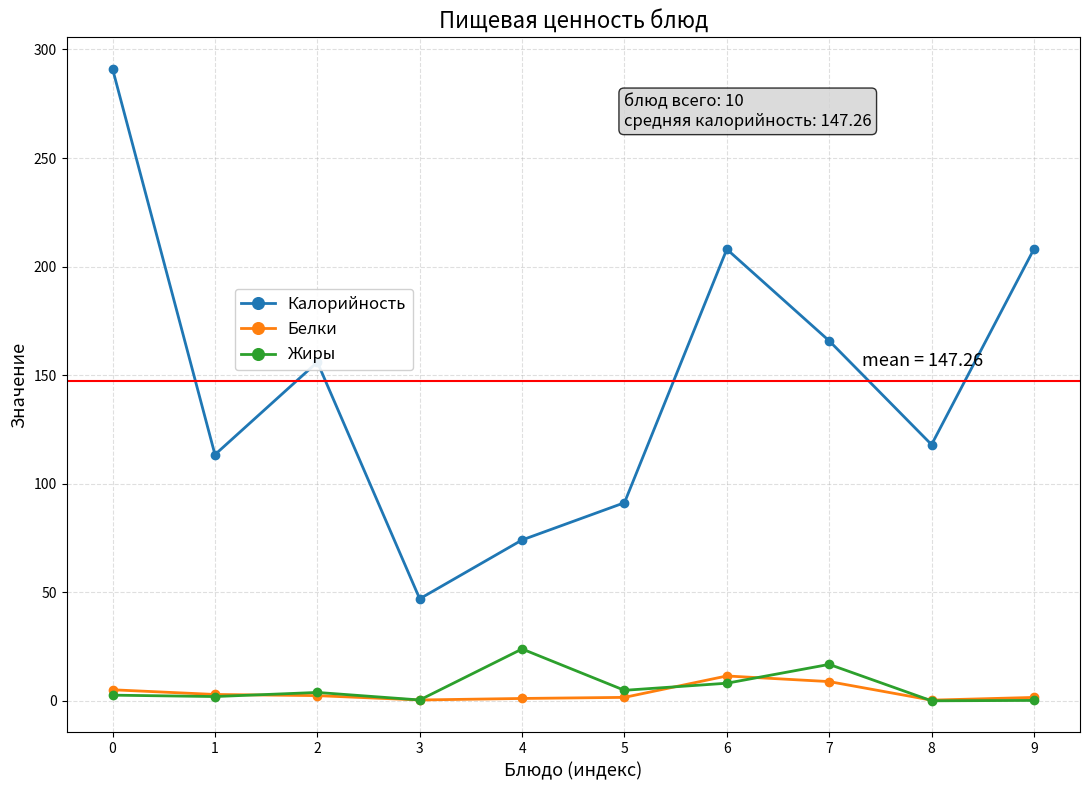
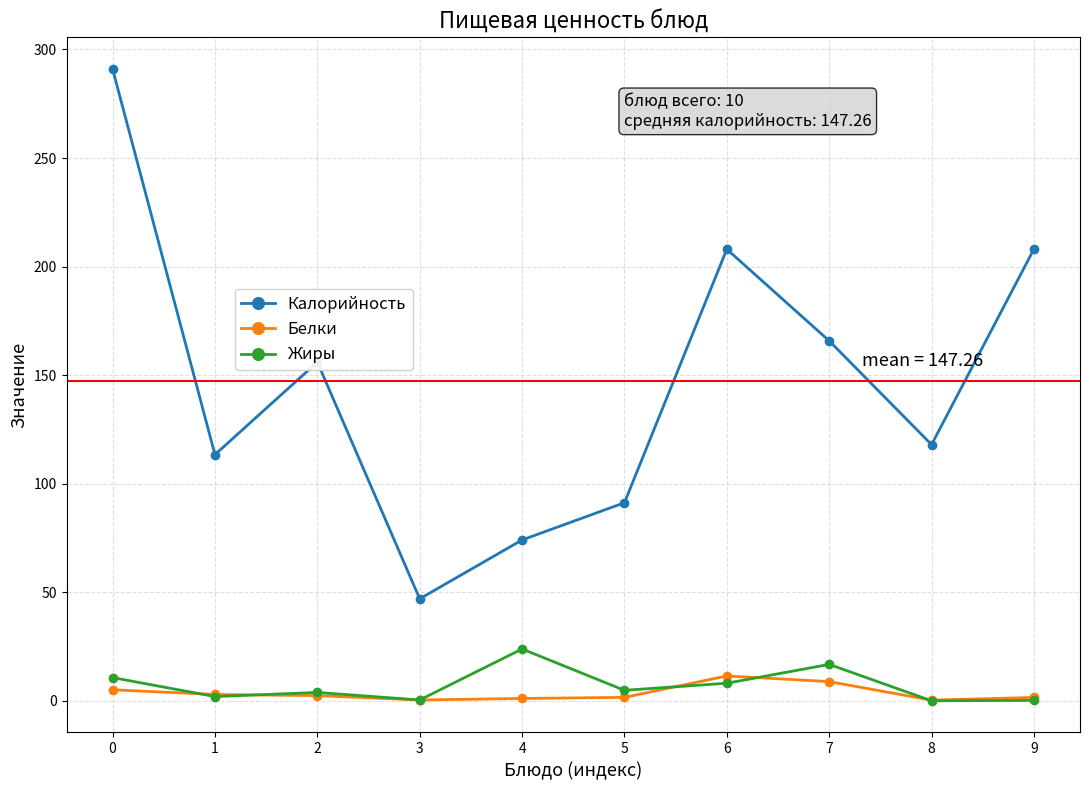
  {
    "Калорийность": {
      "0": 291,
      "1": 113,
      "3": 47,
      "4": 74,
      "5": 91,
      "6": 208,
      "7": 166,
      "8": 118,
      "9": 208
    },
    "Белки": {
      "0": 5,
      "2": 2,
      "4": 1,
      "5": 2,
      "6": 11,
      "7": 9,
      "9": 2
    },
    "Жиры": {
-     "0": 3,
+     "0": 11,
      "2": 4,
      "4": 24,
      "5": 5,
      "6": 8,
      "7": 17,
      "9": 0
    }
  }
